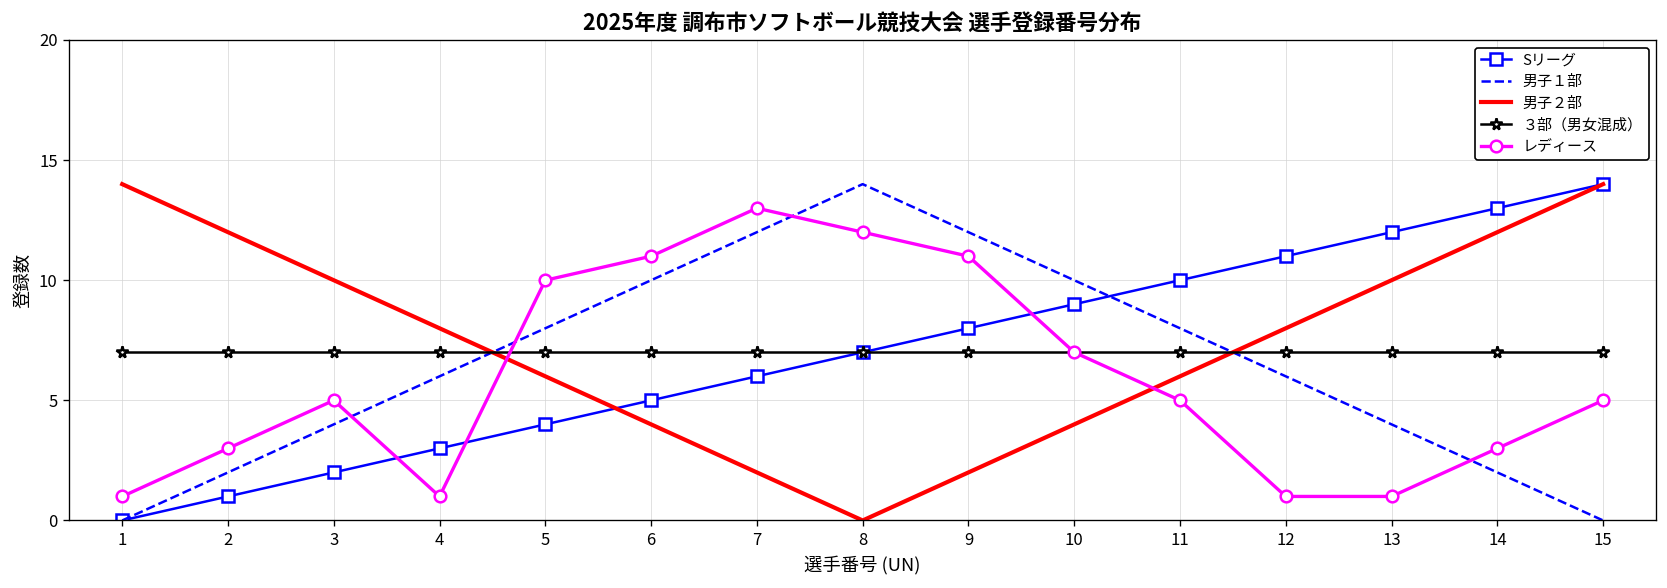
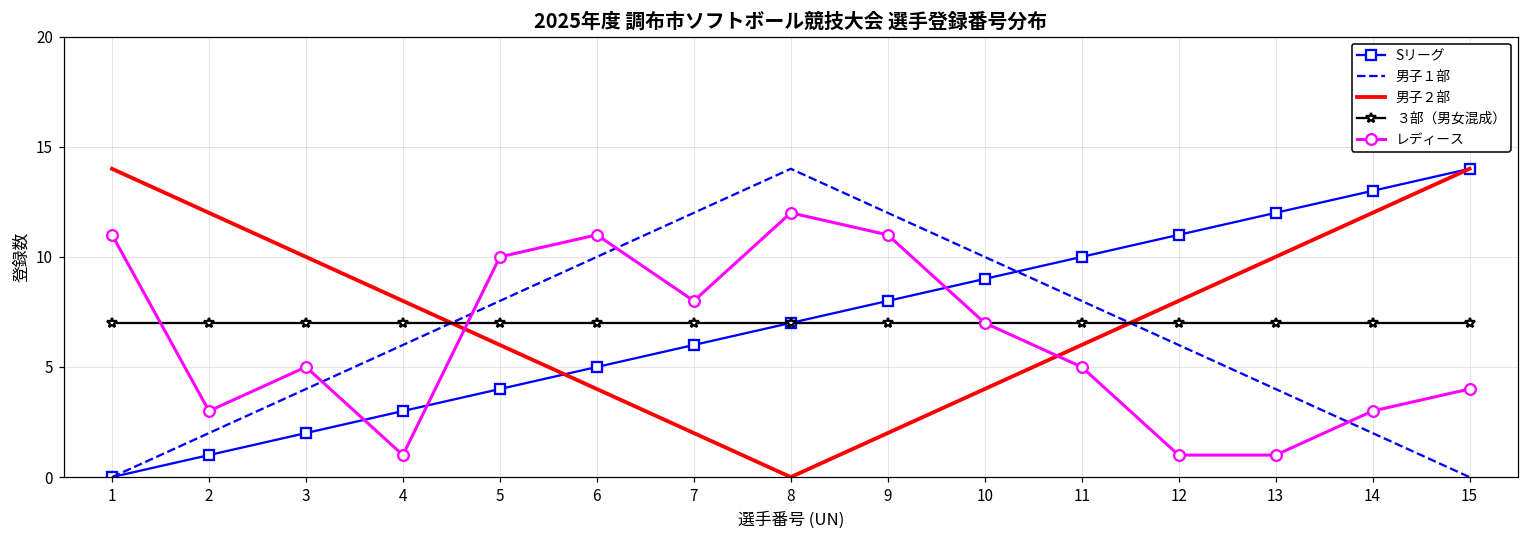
  {
    "男子２部": {
      "1": 14,
      "2": 12,
      "3": 10,
      "4": 8,
      "5": 6,
      "6": 4,
      "7": 2,
      "8": 0,
      "9": 2,
      "10": 4,
      "11": 6,
      "12": 8,
      "13": 10,
      "14": 12
    },
    "３部（男女混成）": {
      "1": 7,
      "2": 7,
      "3": 7,
      "4": 7,
      "5": 7,
      "6": 7,
      "7": 7,
      "9": 7,
      "11": 7,
      "12": 7,
      "13": 7,
      "14": 7,
      "15": 7
    },
    "レディース": {
-     "1": 1,
+     "1": 11,
      "2": 3,
      "3": 5,
      "4": 1,
      "5": 10,
      "6": 11,
-     "7": 13,
+     "7": 8,
      "8": 12,
      "9": 11,
      "11": 5,
      "12": 1,
      "13": 1,
      "14": 3,
-     "15": 5
+     "15": 4
    }
  }
